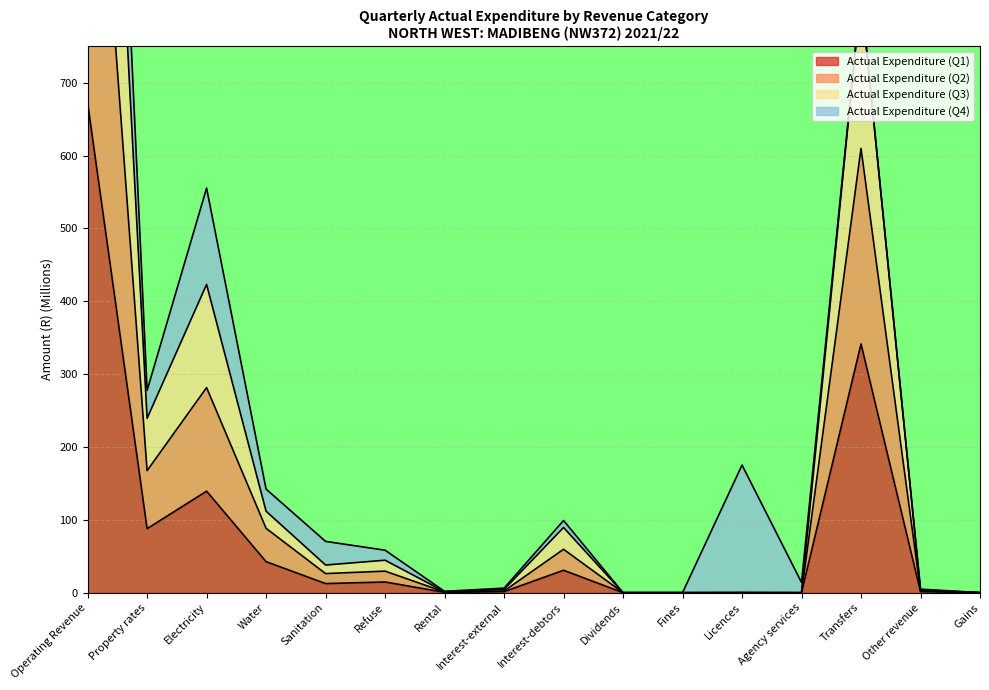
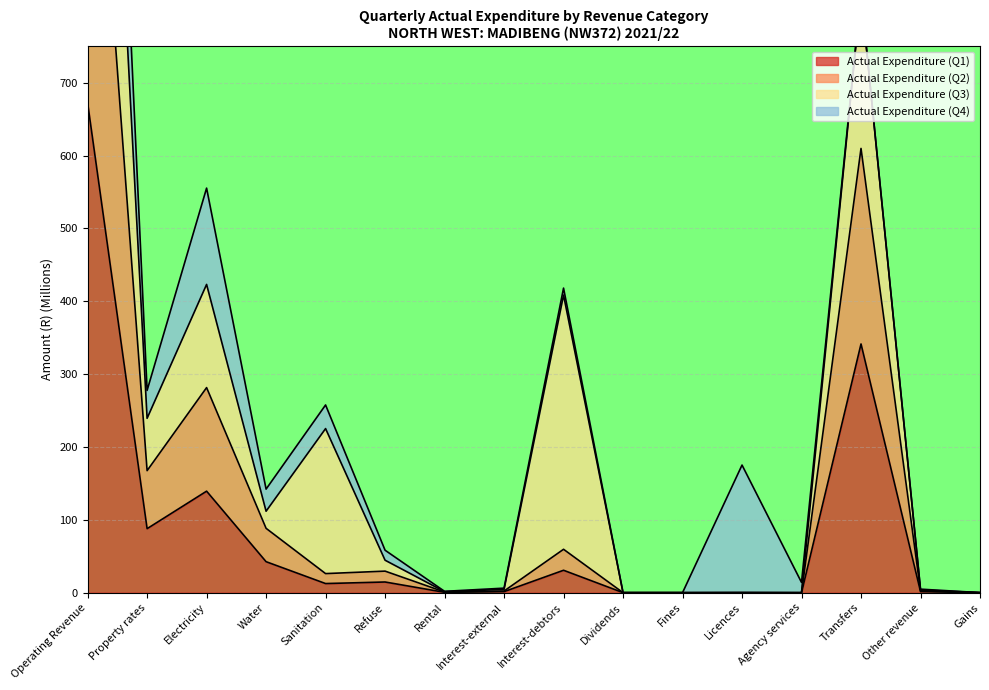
  {
    "Actual Expenditure (Q1)": {
      "Operating Revenue": 670,
      "Property rates": 90,
      "Electricity": 140,
      "Water": 40,
      "Sanitation": 10,
      "Refuse": 10,
      "Interest-debtors": 30,
      "Transfers": 340
    },
    "Actual Expenditure (Q2)": {
      "Property rates": 80,
      "Electricity": 140,
      "Water": 50,
      "Sanitation": 10,
      "Refuse": 10,
      "Interest-debtors": 30,
      "Transfers": 270
    },
    "Actual Expenditure (Q3)": {
      "Property rates": 70,
      "Electricity": 140,
      "Water": 20,
-     "Sanitation": 10,
+     "Sanitation": 200,
      "Refuse": 10,
-     "Interest-debtors": 30
+     "Interest-debtors": 350
    },
    "Actual Expenditure (Q4)": {
      "Property rates": 40,
      "Electricity": 130,
      "Water": 30,
      "Sanitation": 30,
      "Refuse": 10,
      "Interest-debtors": 10,
      "Licences": 180,
      "Agency services": 10
    }
  }
